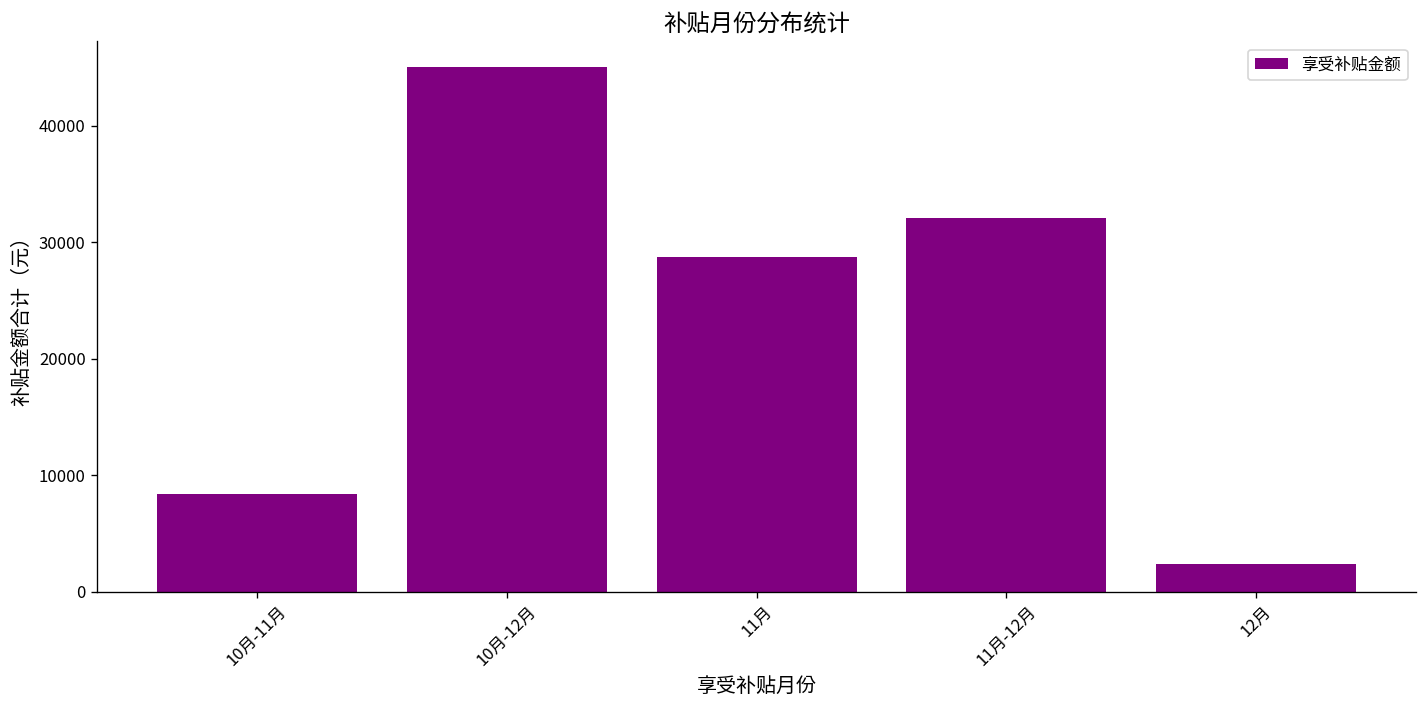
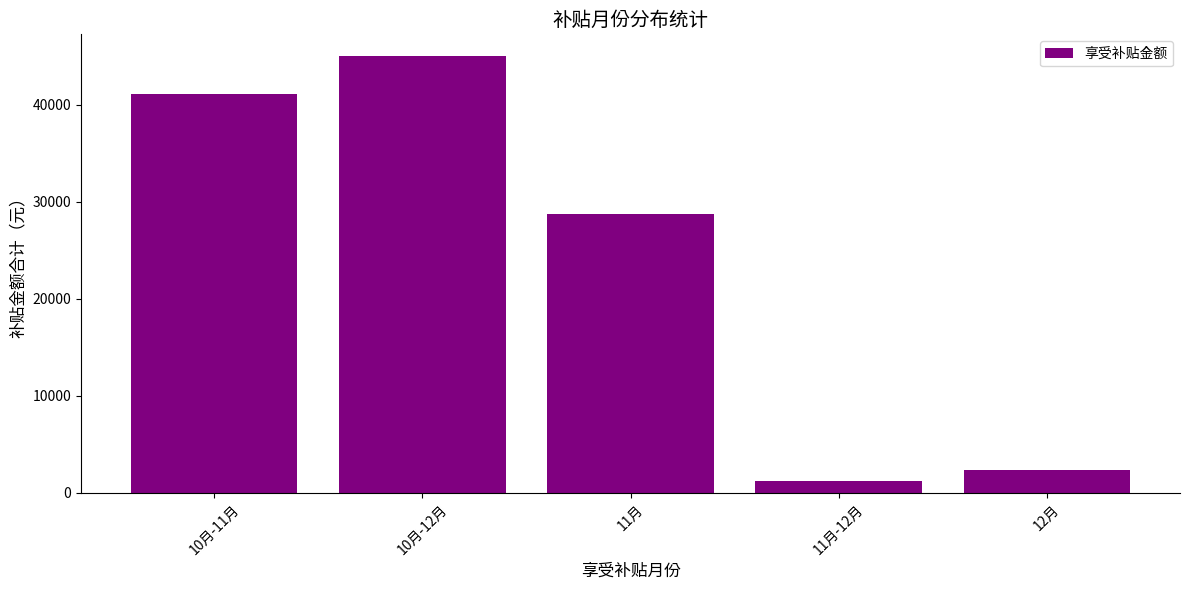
  {
-   "10月-11月": 8000,
+   "10月-11月": 41000,
    "10月-12月": 45000,
    "11月": 29000,
-   "11月-12月": 32000,
+   "11月-12月": 1000,
    "12月": 2000
  }
